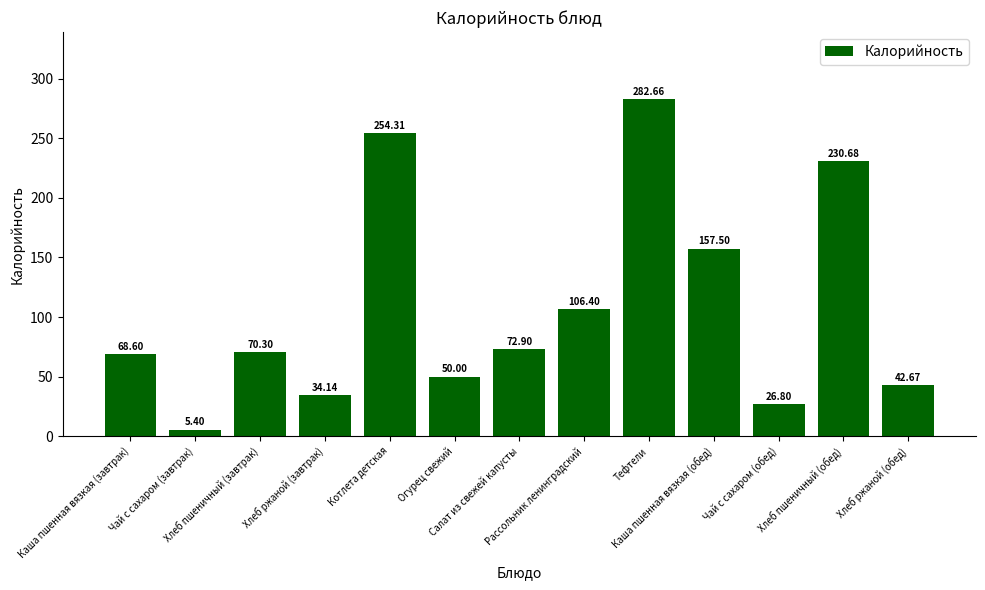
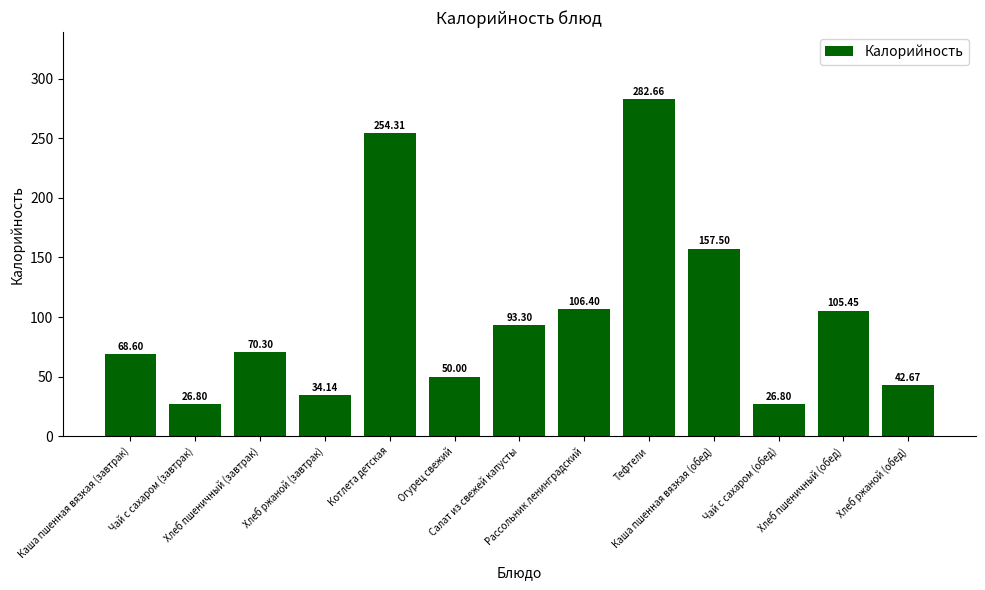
  {
    "Каша пшенная вязкая (завтрак)": 68.60,
-   "Чай с сахаром (завтрак)": 5.40,
+   "Чай с сахаром (завтрак)": 26.80,
    "Хлеб пшеничный (завтрак)": 70.30,
    "Хлеб ржаной (завтрак)": 34.14,
    "Котлета детская": 254.31,
    "Огурец свежий": 50.00,
-   "Салат из свежей капусты": 72.90,
+   "Салат из свежей капусты": 93.30,
    "Рассольник ленинградский": 106.40,
    "Тефтели": 282.66,
    "Каша пшенная вязкая (обед)": 157.50,
    "Чай с сахаром (обед)": 26.80,
-   "Хлеб пшеничный (обед)": 230.68,
+   "Хлеб пшеничный (обед)": 105.45,
    "Хлеб ржаной (обед)": 42.67
  }
